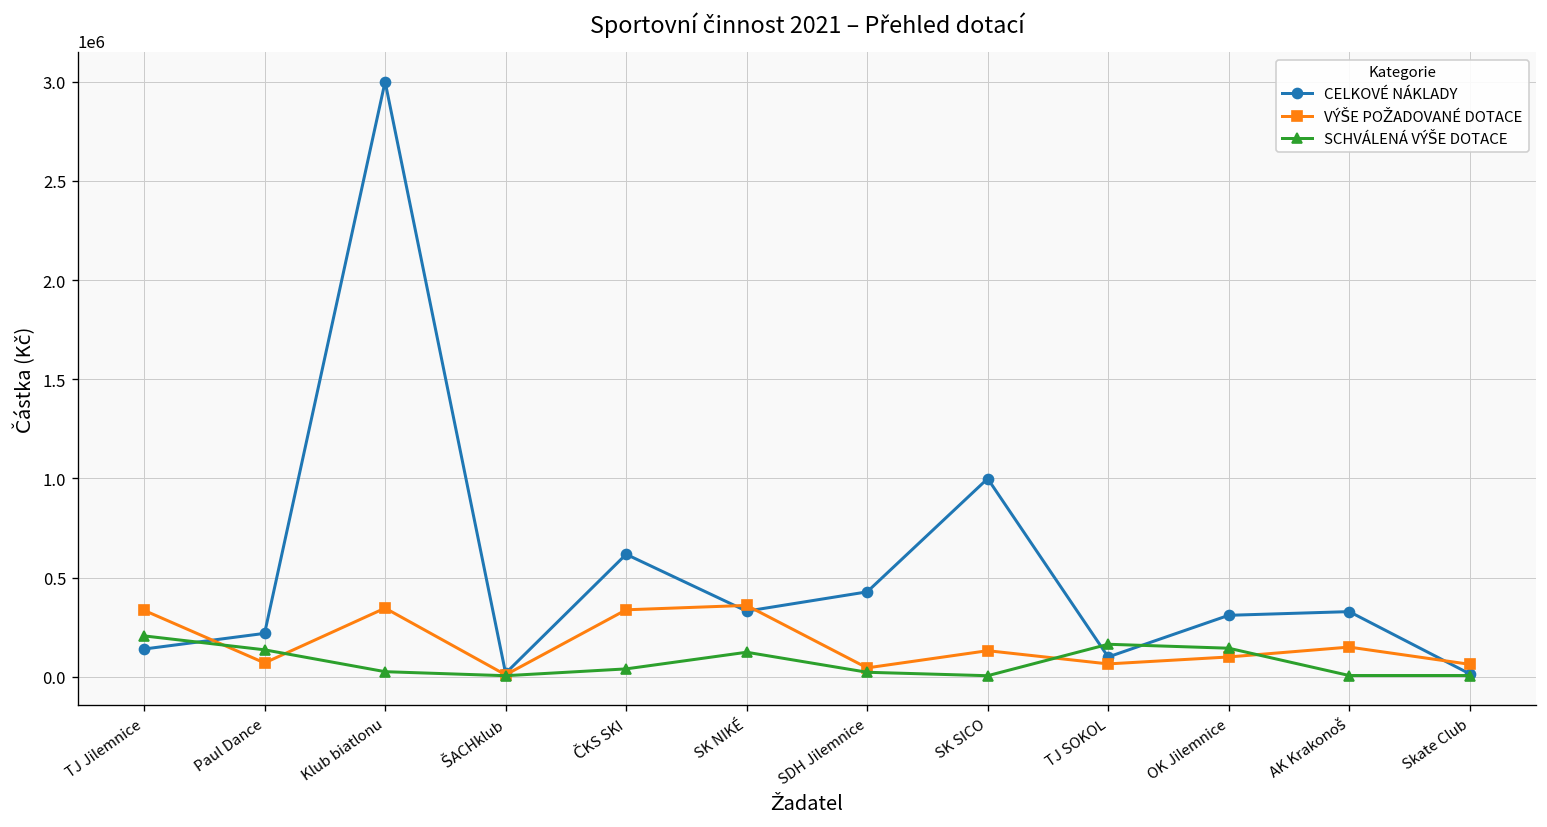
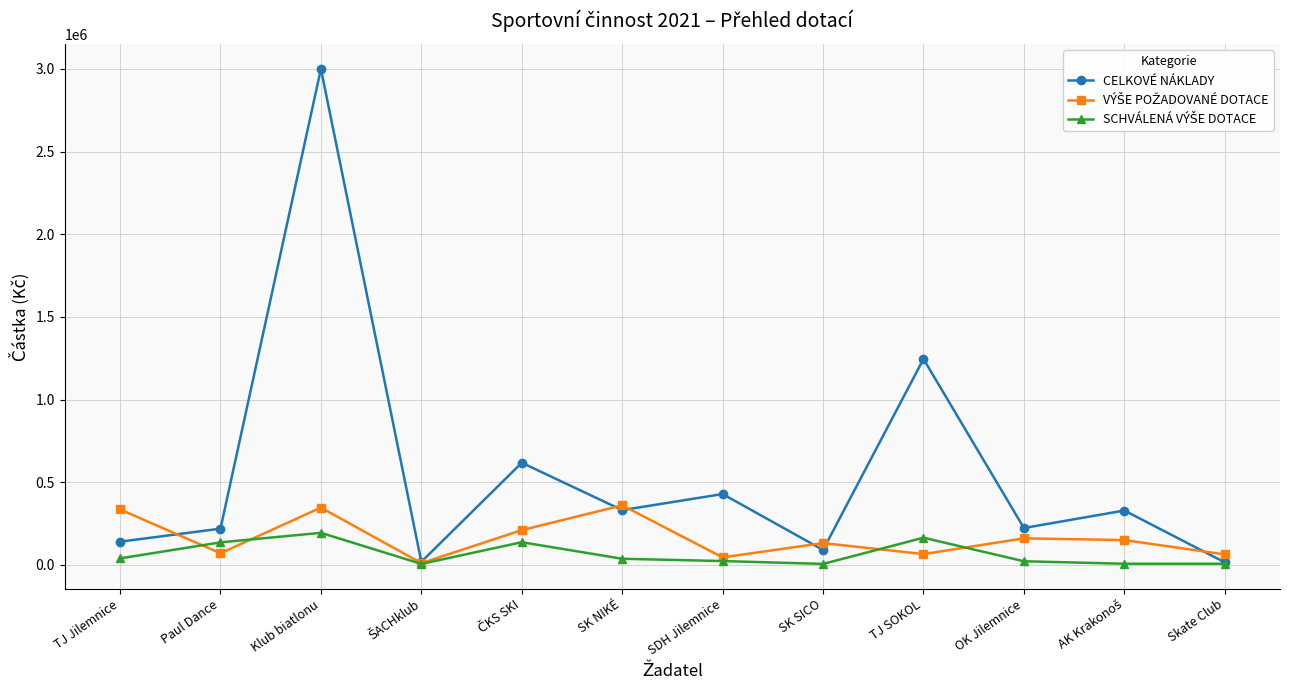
  {
    "CELKOVÉ NÁKLADY": {
      "TJ Jilemnice": 140000,
      "Paul Dance": 220000,
      "Klub biatlonu": 3000000,
      "ČKS SKI": 620000,
      "SK NIKÉ": 330000,
      "SDH Jilemnice": 430000,
-     "SK SICO": 1000000,
-     "TJ SOKOL": 100000,
-     "OK Jilemnice": 310000,
+     "SK SICO": 90000,
+     "TJ SOKOL": 1250000,
+     "OK Jilemnice": 220000,
      "AK Krakonoš": 330000
    },
    "VÝŠE POŽADOVANÉ DOTACE": {
      "TJ Jilemnice": 330000,
      "Paul Dance": 70000,
      "Klub biatlonu": 350000,
-     "ČKS SKI": 340000,
+     "ČKS SKI": 210000,
      "SK NIKÉ": 360000,
      "SDH Jilemnice": 50000,
      "SK SICO": 130000,
      "TJ SOKOL": 70000,
-     "OK Jilemnice": 100000,
+     "OK Jilemnice": 160000,
      "AK Krakonoš": 150000,
      "Skate Club": 60000
    },
    "SCHVÁLENÁ VÝŠE DOTACE": {
-     "TJ Jilemnice": 210000,
+     "TJ Jilemnice": 40000,
      "Paul Dance": 140000,
-     "Klub biatlonu": 30000,
-     "ČKS SKI": 40000,
-     "SK NIKÉ": 120000,
+     "Klub biatlonu": 190000,
+     "ČKS SKI": 140000,
+     "SK NIKÉ": 40000,
      "SDH Jilemnice": 20000,
      "SK SICO": 10000,
      "TJ SOKOL": 160000,
-     "OK Jilemnice": 140000,
+     "OK Jilemnice": 20000,
      "AK Krakonoš": 10000
    }
  }
